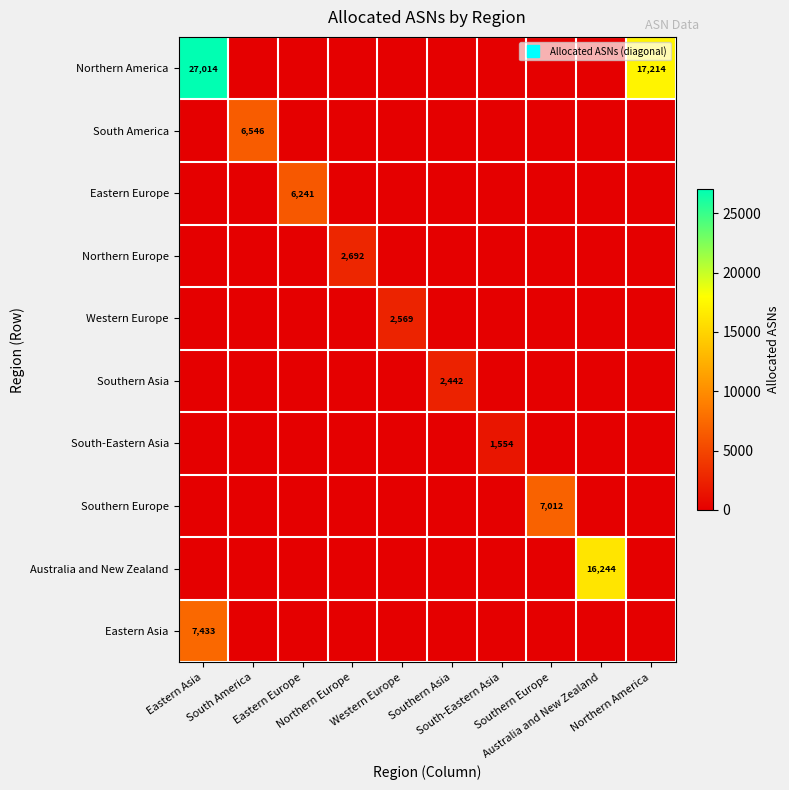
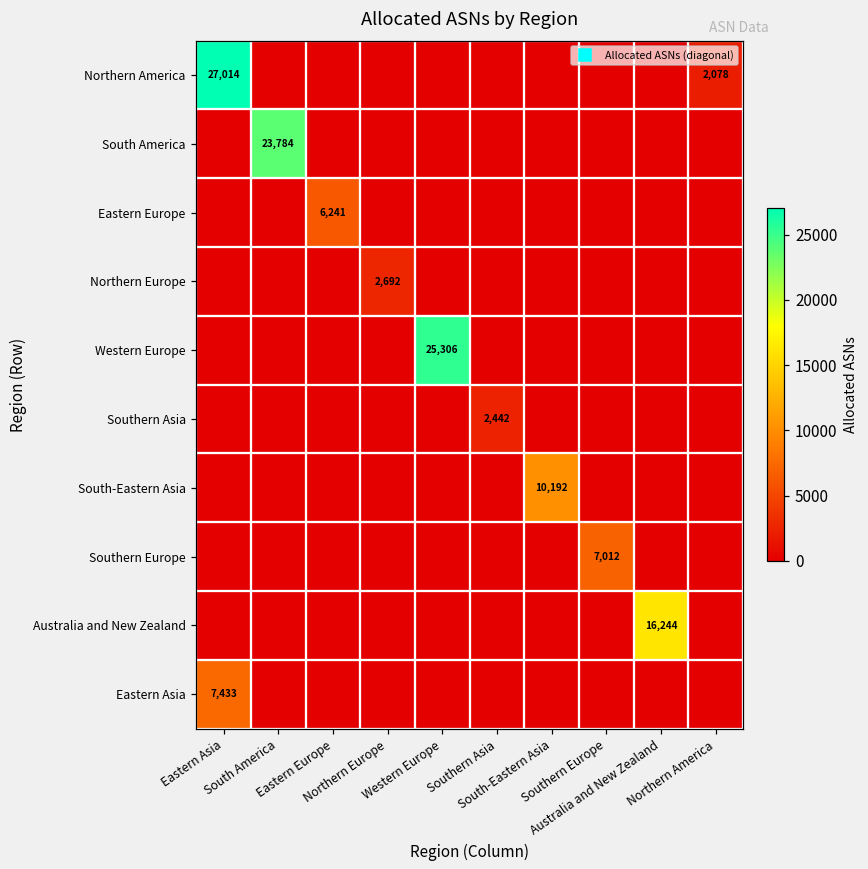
  {
    "Northern America": {
      "Eastern Asia": "27,014",
-     "Northern America": "17,214"
+     "Northern America": "2,078"
    },
    "South America": {
-     "South America": "6,546"
+     "South America": "23,784"
    },
    "Eastern Europe": {
      "Eastern Europe": "6,241"
    },
    "Northern Europe": {
      "Northern Europe": "2,692"
    },
    "Western Europe": {
-     "Western Europe": "2,569"
+     "Western Europe": "25,306"
    },
    "Southern Asia": {
      "Southern Asia": "2,442"
    },
    "South-Eastern Asia": {
-     "South-Eastern Asia": "1,554"
+     "South-Eastern Asia": "10,192"
    },
    "Southern Europe": {
      "Southern Europe": "7,012"
    },
    "Australia and New Zealand": {
      "Australia and New Zealand": "16,244"
    },
    "Eastern Asia": {
      "Eastern Asia": "7,433"
    }
  }
